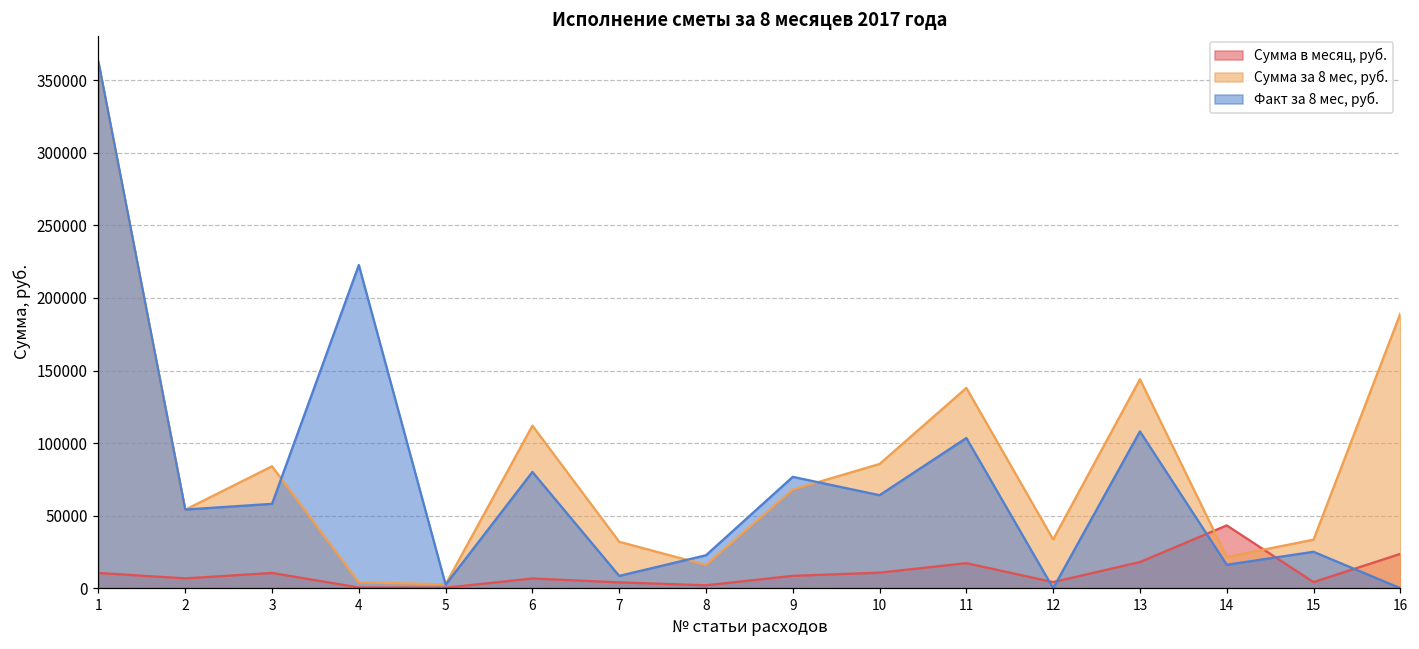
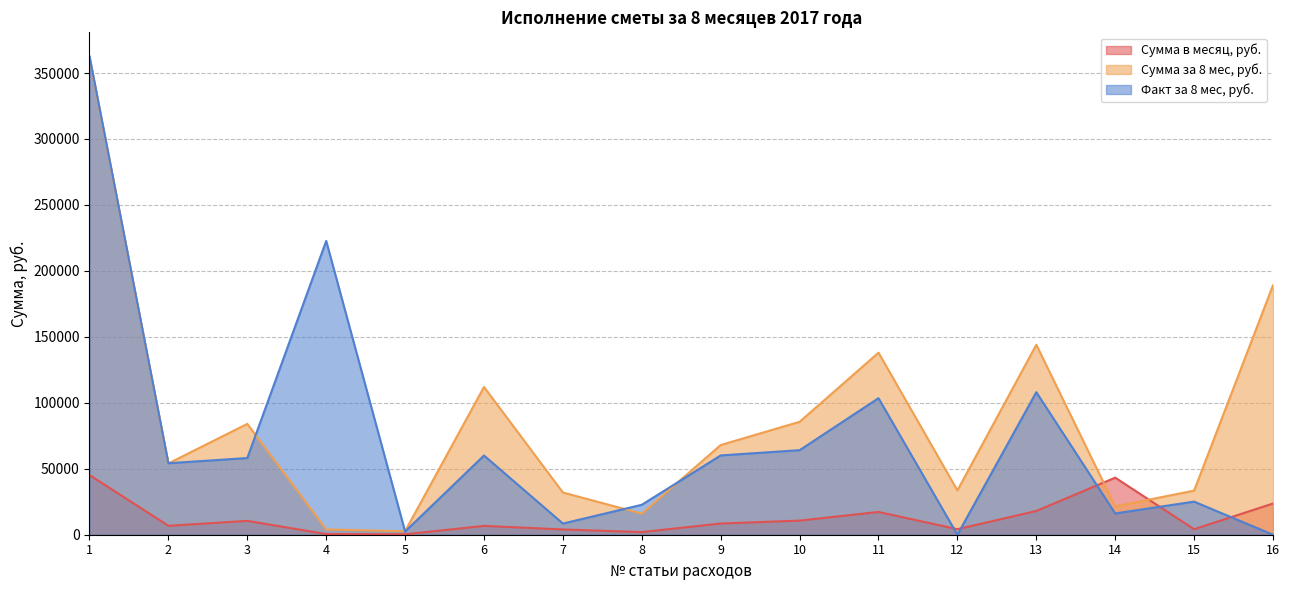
  {
    "Сумма в месяц, руб.": {
-     "1": 11000,
+     "1": 45000,
      "2": 7000,
      "3": 11000,
      "4": 1000,
      "5": 0,
      "6": 7000,
      "7": 4000,
      "8": 2000,
      "9": 9000,
      "10": 11000,
      "11": 17000,
      "12": 4000,
      "13": 18000,
      "14": 43000,
      "15": 4000,
      "16": 24000
    },
    "Сумма за 8 мес, руб.": {
      "3": 84000,
      "4": 4000,
      "6": 112000,
      "7": 32000,
      "8": 16000,
      "9": 68000,
      "10": 86000,
      "11": 138000,
      "12": 34000,
      "13": 144000,
      "14": 22000,
      "15": 33000,
      "16": 189000
    },
    "Факт за 8 мес, руб.": {
      "3": 58000,
      "4": 223000,
-     "6": 80000,
+     "6": 60000,
      "7": 8000,
      "8": 23000,
-     "9": 77000,
+     "9": 60000,
      "10": 64000,
      "11": 104000,
      "12": 0,
      "13": 108000,
      "14": 16000,
      "15": 25000,
      "16": 0
    }
  }
